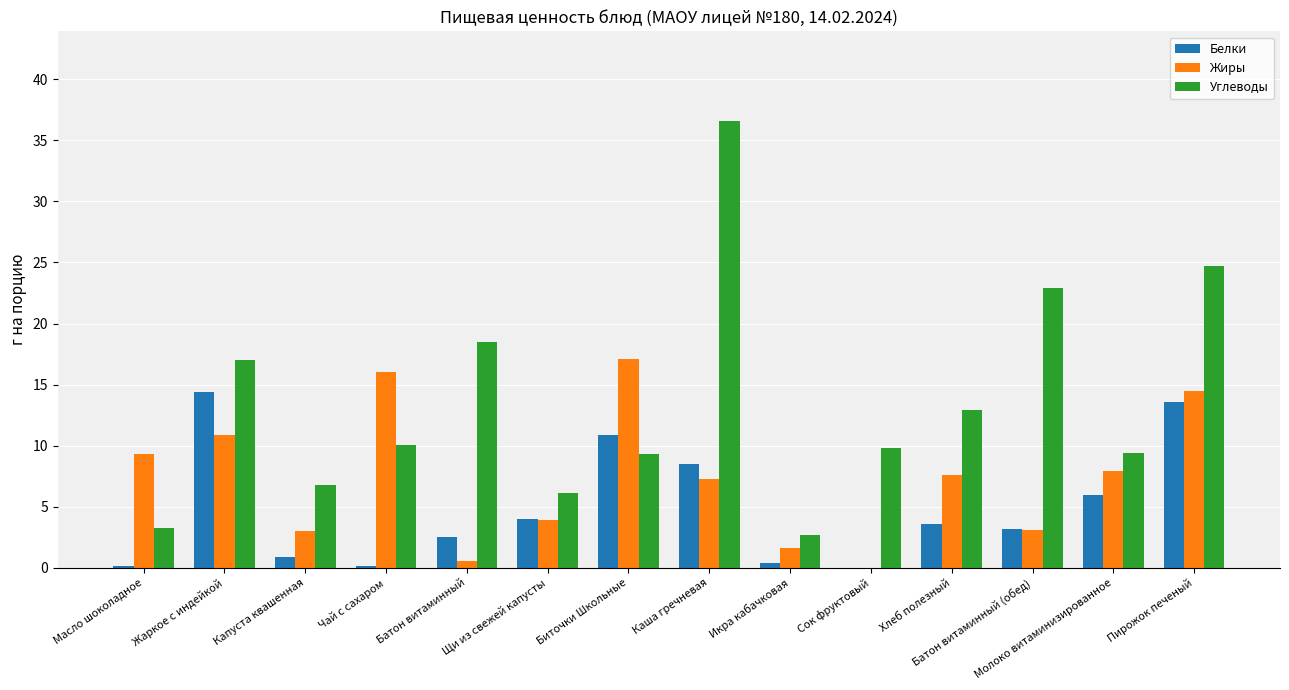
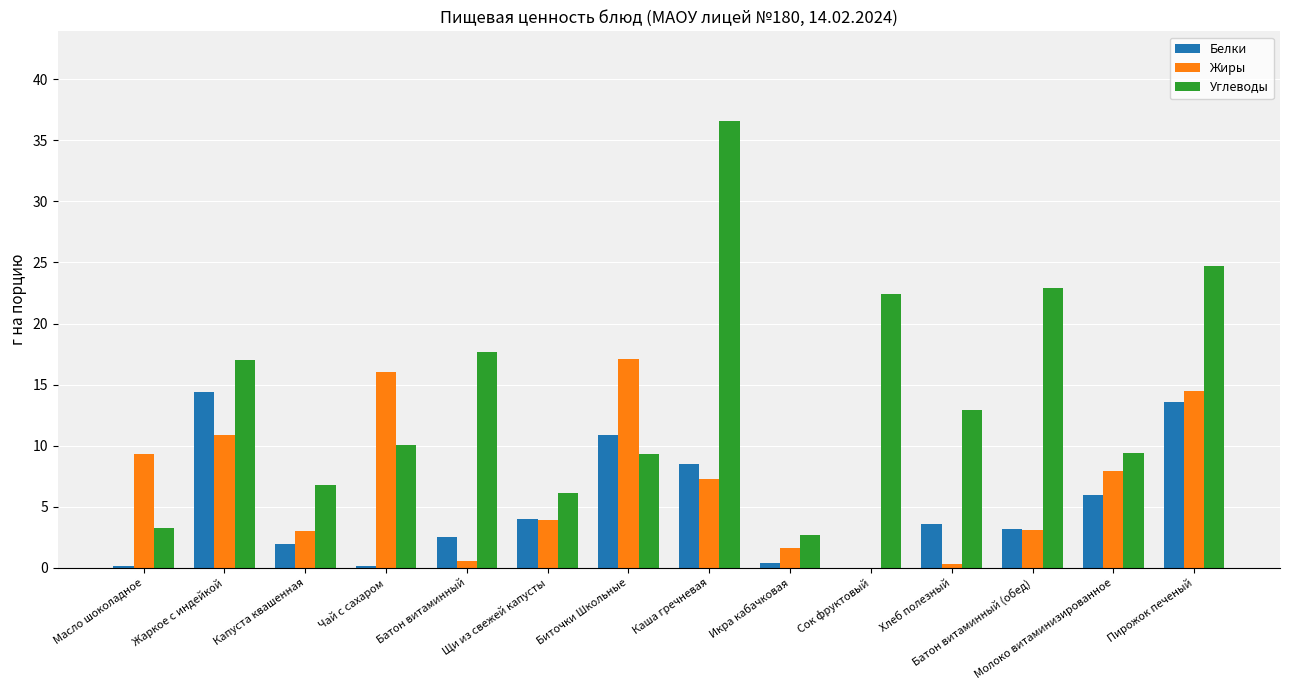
  {
    "Белки": {
      "Жаркое с индейкой": 14.4,
-     "Капуста квашенная": 0.9,
+     "Капуста квашенная": 2.0,
      "Батон витаминный": 2.5,
      "Щи из свежей капусты": 4.0,
      "Биточки Школьные": 10.9,
      "Каша гречневая": 8.5,
      "Икра кабачковая": 0.4,
      "Сок фруктовый": 0.0,
      "Хлеб полезный": 3.6,
      "Батон витаминный (обед)": 3.2,
      "Молоко витаминизированное": 6.0,
      "Пирожок печеный": 13.6
    },
    "Жиры": {
      "Масло шоколадное": 9.3,
      "Жаркое с индейкой": 10.9,
      "Капуста квашенная": 3.0,
      "Чай с сахаром": 16.0,
      "Батон витаминный": 0.6,
      "Щи из свежей капусты": 3.9,
      "Биточки Школьные": 17.1,
      "Каша гречневая": 7.3,
      "Икра кабачковая": 1.6,
      "Сок фруктовый": 0.0,
-     "Хлеб полезный": 7.6,
+     "Хлеб полезный": 0.3,
      "Батон витаминный (обед)": 3.1,
      "Молоко витаминизированное": 7.9,
      "Пирожок печеный": 14.5
    },
    "Углеводы": {
      "Масло шоколадное": 3.3,
      "Жаркое с индейкой": 17.0,
      "Капуста квашенная": 6.8,
      "Чай с сахаром": 10.1,
-     "Батон витаминный": 18.5,
+     "Батон витаминный": 17.7,
      "Щи из свежей капусты": 6.1,
      "Биточки Школьные": 9.3,
      "Каша гречневая": 36.6,
      "Икра кабачковая": 2.7,
-     "Сок фруктовый": 9.8,
+     "Сок фруктовый": 22.4,
      "Хлеб полезный": 12.9,
      "Батон витаминный (обед)": 22.9,
      "Молоко витаминизированное": 9.4,
      "Пирожок печеный": 24.7
    }
  }
